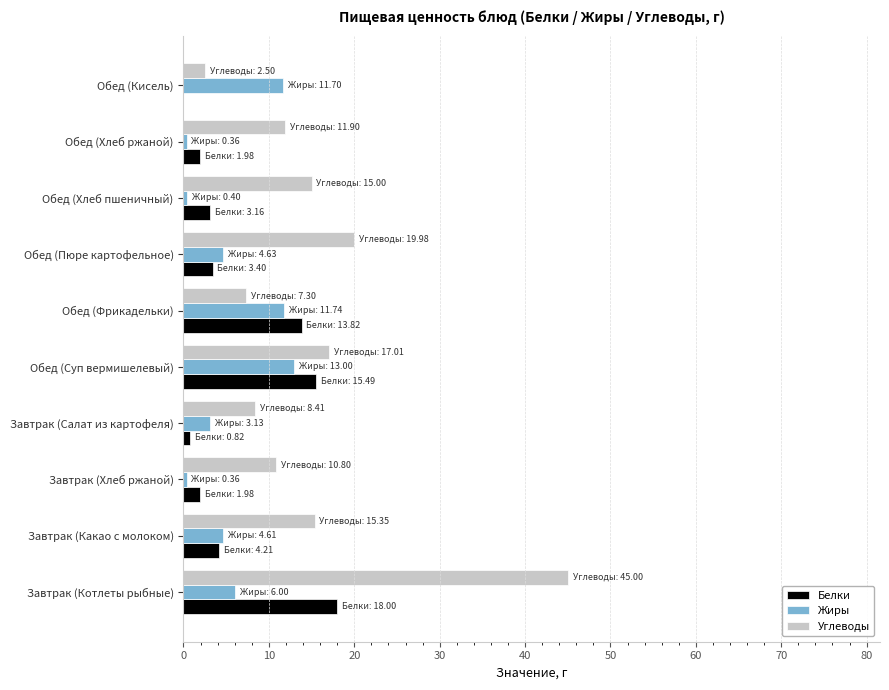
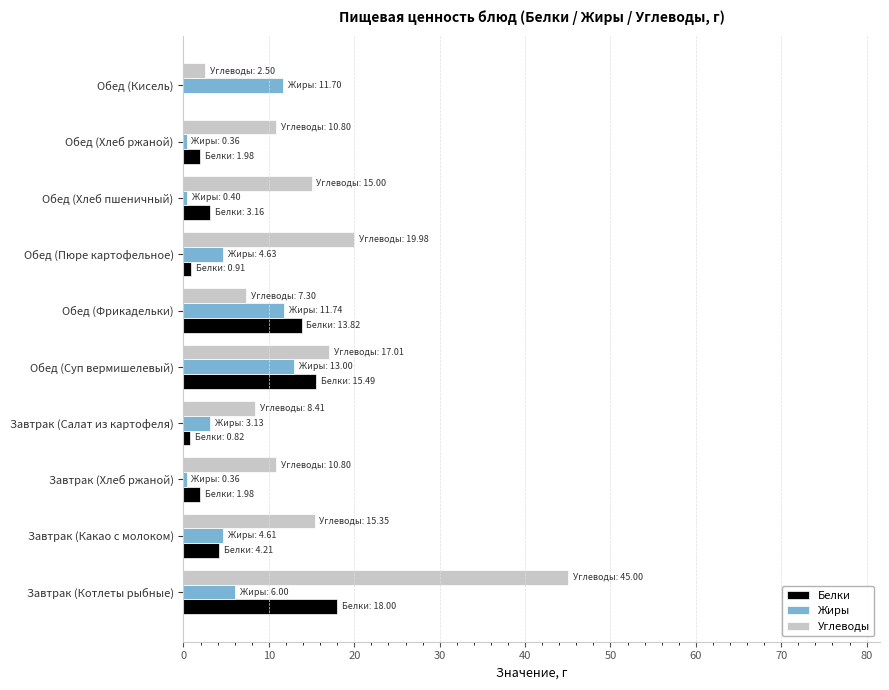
  {
    "Белки": {
      "Обед (Хлеб ржаной)": 1.98,
      "Обед (Хлеб пшеничный)": 3.16,
-     "Обед (Пюре картофельное)": 3.40,
+     "Обед (Пюре картофельное)": 0.91,
      "Обед (Фрикадельки)": 13.82,
      "Обед (Суп вермишелевый)": 15.49,
      "Завтрак (Салат из картофеля)": 0.82,
      "Завтрак (Хлеб ржаной)": 1.98,
      "Завтрак (Какао с молоком)": 4.21,
      "Завтрак (Котлеты рыбные)": 18.00
    },
    "Жиры": {
      "Обед (Кисель)": 11.70,
      "Обед (Хлеб ржаной)": 0.36,
      "Обед (Хлеб пшеничный)": 0.40,
      "Обед (Пюре картофельное)": 4.63,
      "Обед (Фрикадельки)": 11.74,
      "Обед (Суп вермишелевый)": 13.00,
      "Завтрак (Салат из картофеля)": 3.13,
      "Завтрак (Хлеб ржаной)": 0.36,
      "Завтрак (Какао с молоком)": 4.61,
      "Завтрак (Котлеты рыбные)": 6.00
    },
    "Углеводы": {
      "Обед (Кисель)": 2.50,
-     "Обед (Хлеб ржаной)": 11.90,
+     "Обед (Хлеб ржаной)": 10.80,
      "Обед (Хлеб пшеничный)": 15.00,
      "Обед (Пюре картофельное)": 19.98,
      "Обед (Фрикадельки)": 7.30,
      "Обед (Суп вермишелевый)": 17.01,
      "Завтрак (Салат из картофеля)": 8.41,
      "Завтрак (Хлеб ржаной)": 10.80,
      "Завтрак (Какао с молоком)": 15.35,
      "Завтрак (Котлеты рыбные)": 45.00
    }
  }
